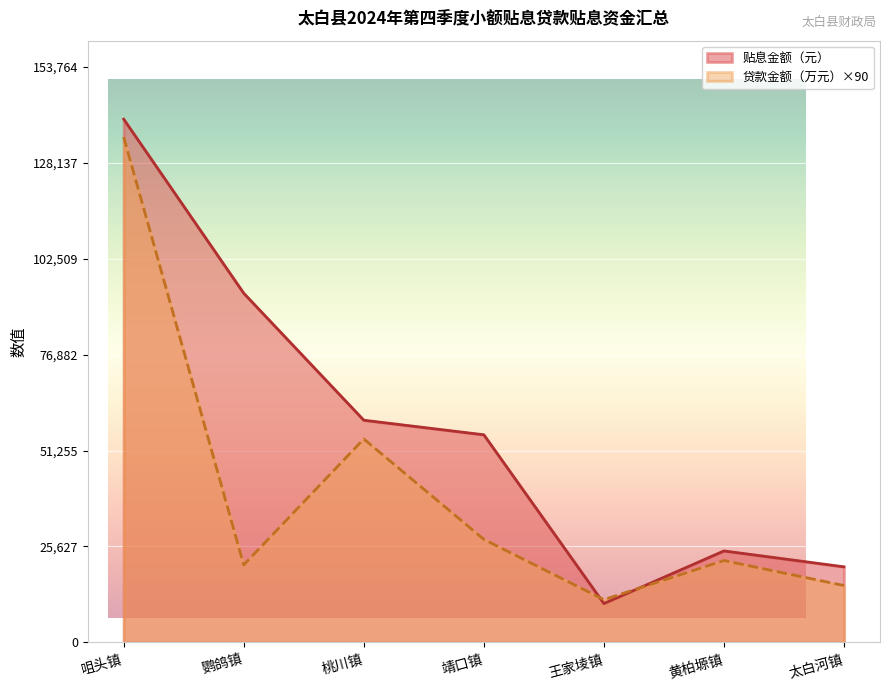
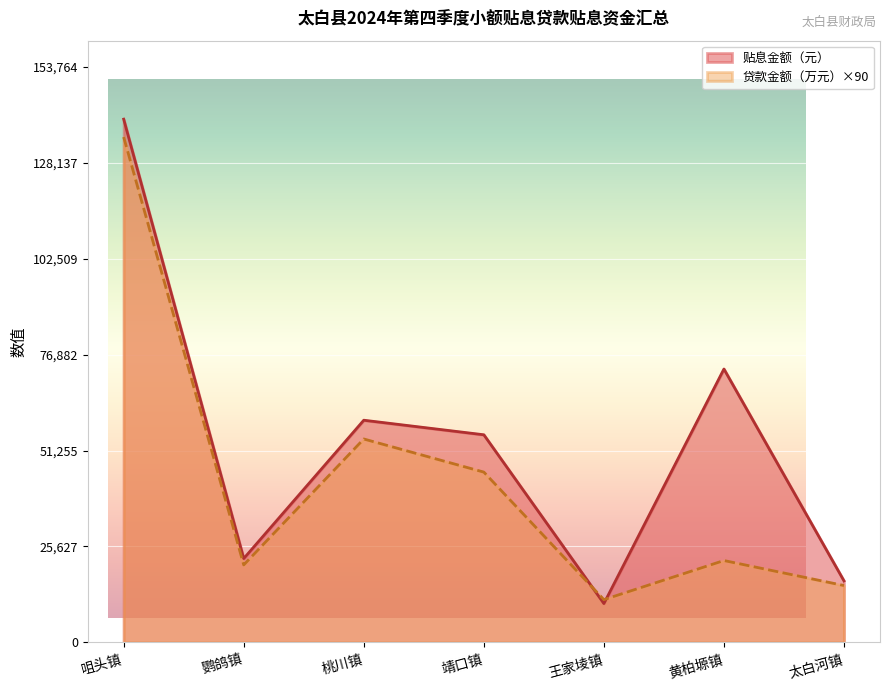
  {
    "太白县2024年第四季度小额贴息贷款贴息资金汇总": {
      "贴息金额（元）": {
        "咀头镇": "140,000",
-       "鹦鸽镇": "93,000",
+       "鹦鸽镇": "22,000",
        "桃川镇": "59,000",
        "靖口镇": "55,000",
        "王家堎镇": "10,000",
-       "黄柏塬镇": "24,000",
-       "太白河镇": "20,000"
+       "黄柏塬镇": "73,000",
+       "太白河镇": "16,000"
      },
      "贷款金额（万元）×90": {
        "咀头镇": "135,000",
        "鹦鸽镇": "21,000",
        "桃川镇": "54,000",
-       "靖口镇": "28,000",
+       "靖口镇": "45,000",
        "王家堎镇": "11,000",
        "黄柏塬镇": "22,000",
        "太白河镇": "15,000"
      }
    }
  }
